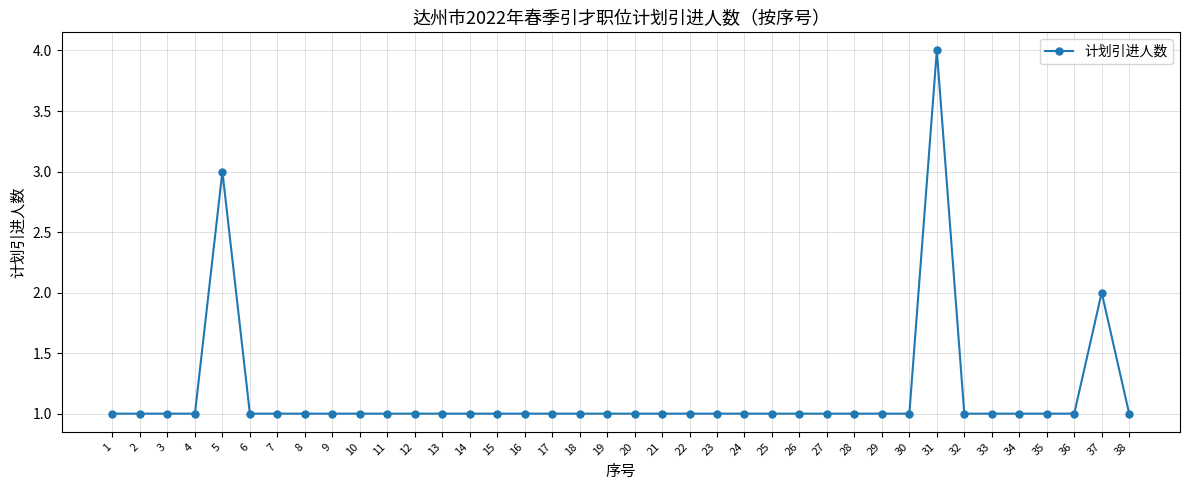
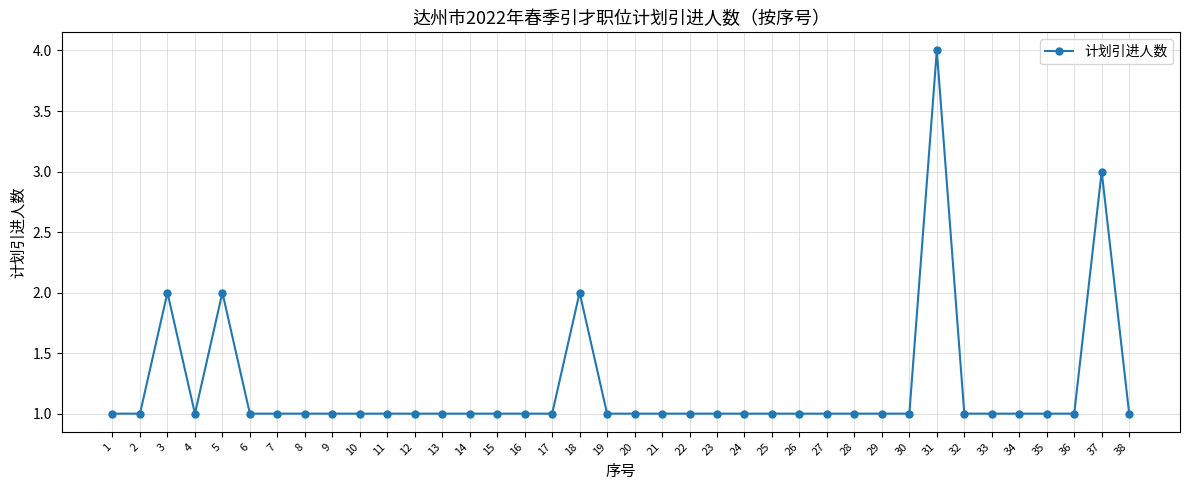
  {
    "1": 1,
    "2": 1,
-   "3": 1,
+   "3": 2,
    "4": 1,
-   "5": 3,
+   "5": 2,
    "6": 1,
    "7": 1,
    "8": 1,
    "9": 1,
    "10": 1,
    "11": 1,
    "12": 1,
    "13": 1,
    "14": 1,
    "15": 1,
    "16": 1,
    "17": 1,
-   "18": 1,
+   "18": 2,
    "19": 1,
    "20": 1,
    "21": 1,
    "22": 1,
    "23": 1,
    "24": 1,
    "25": 1,
    "26": 1,
    "27": 1,
    "28": 1,
    "29": 1,
    "30": 1,
    "31": 4,
    "32": 1,
    "33": 1,
    "34": 1,
    "35": 1,
    "36": 1,
-   "37": 2,
+   "37": 3,
    "38": 1
  }
